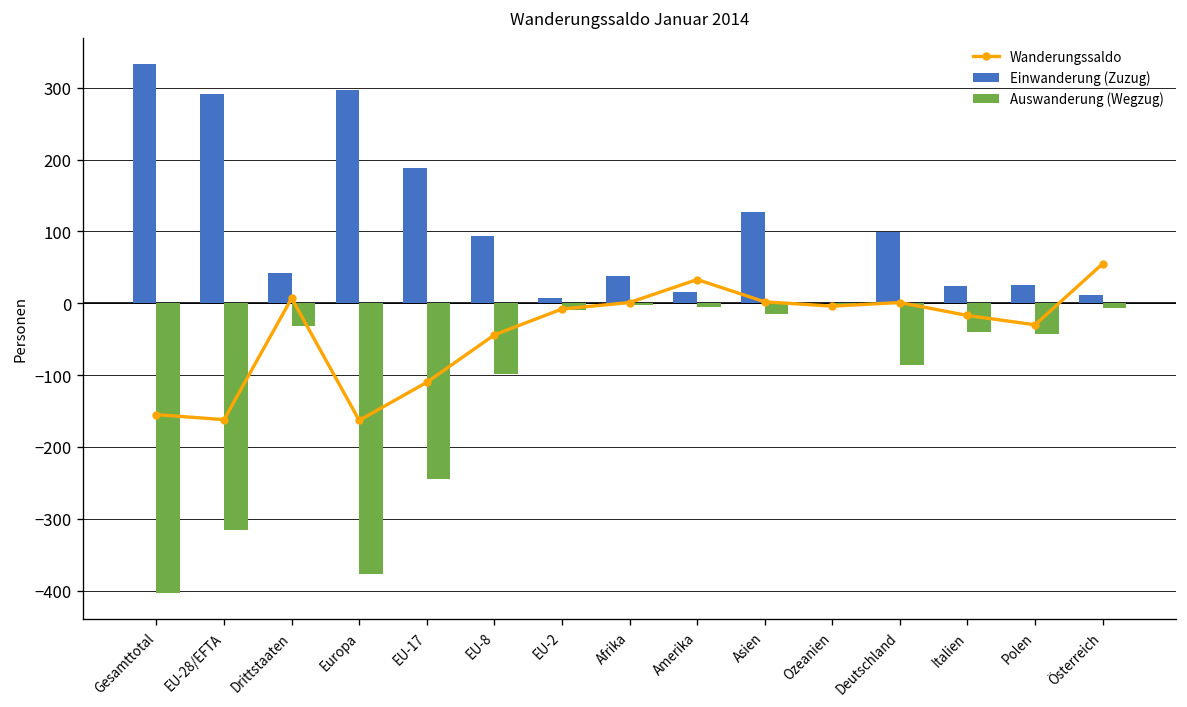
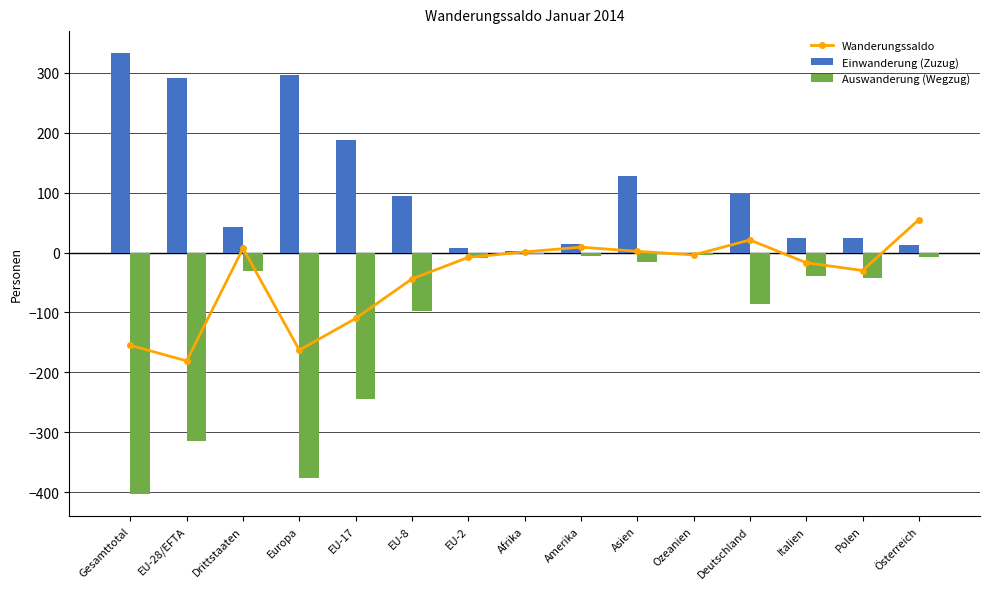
  {
    "Einwanderung (Zuzug)": {
      "Gesamttotal": 330,
      "EU-28/EFTA": 290,
      "Drittstaaten": 40,
      "Europa": 300,
      "EU-17": 190,
      "EU-8": 90,
      "EU-2": 10,
-     "Afrika": 40,
+     "Afrika": 0,
      "Amerika": 20,
      "Asien": 130,
      "Ozeanien": 0,
      "Deutschland": 100,
      "Italien": 20,
      "Polen": 30,
      "Österreich": 10
    },
    "Wanderungssaldo": {
      "Gesamttotal": -160,
-     "EU-28/EFTA": -160,
+     "EU-28/EFTA": -180,
      "Drittstaaten": 10,
      "Europa": -160,
      "EU-17": -110,
      "EU-8": -40,
      "EU-2": -10,
      "Afrika": 0,
-     "Amerika": 30,
+     "Amerika": 10,
      "Asien": 0,
      "Ozeanien": 0,
-     "Deutschland": 0,
+     "Deutschland": 20,
      "Italien": -20,
      "Polen": -30,
      "Österreich": 60
    },
    "Auswanderung (Wegzug)": {
      "Gesamttotal": -400,
      "EU-28/EFTA": -320,
      "Drittstaaten": -30,
      "Europa": -380,
      "EU-17": -250,
      "EU-8": -100,
      "EU-2": -10,
      "Amerika": -10,
      "Asien": -20,
      "Deutschland": -90,
      "Italien": -40,
      "Polen": -40,
      "Österreich": -10
    }
  }
